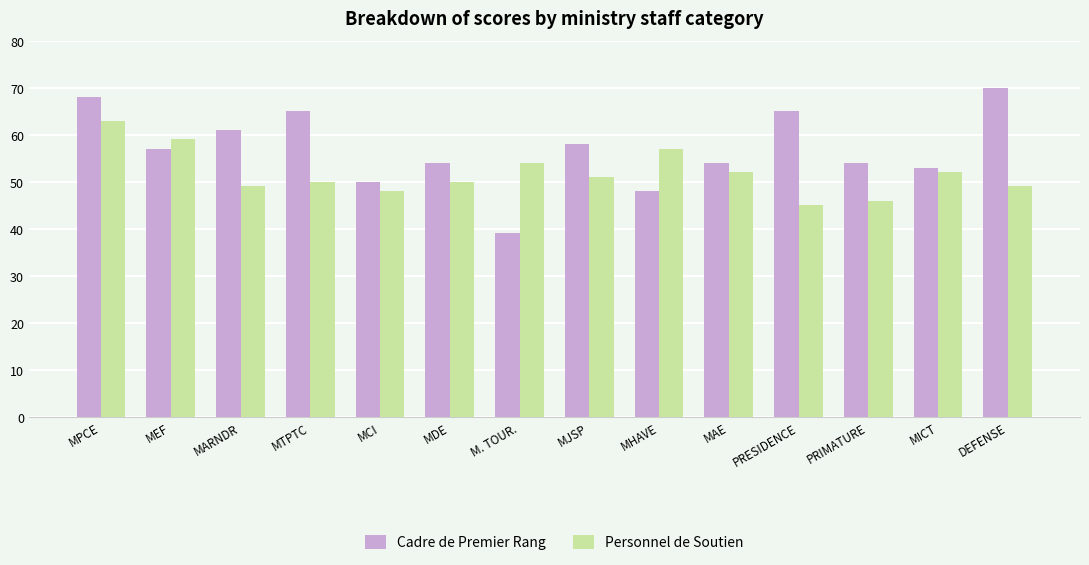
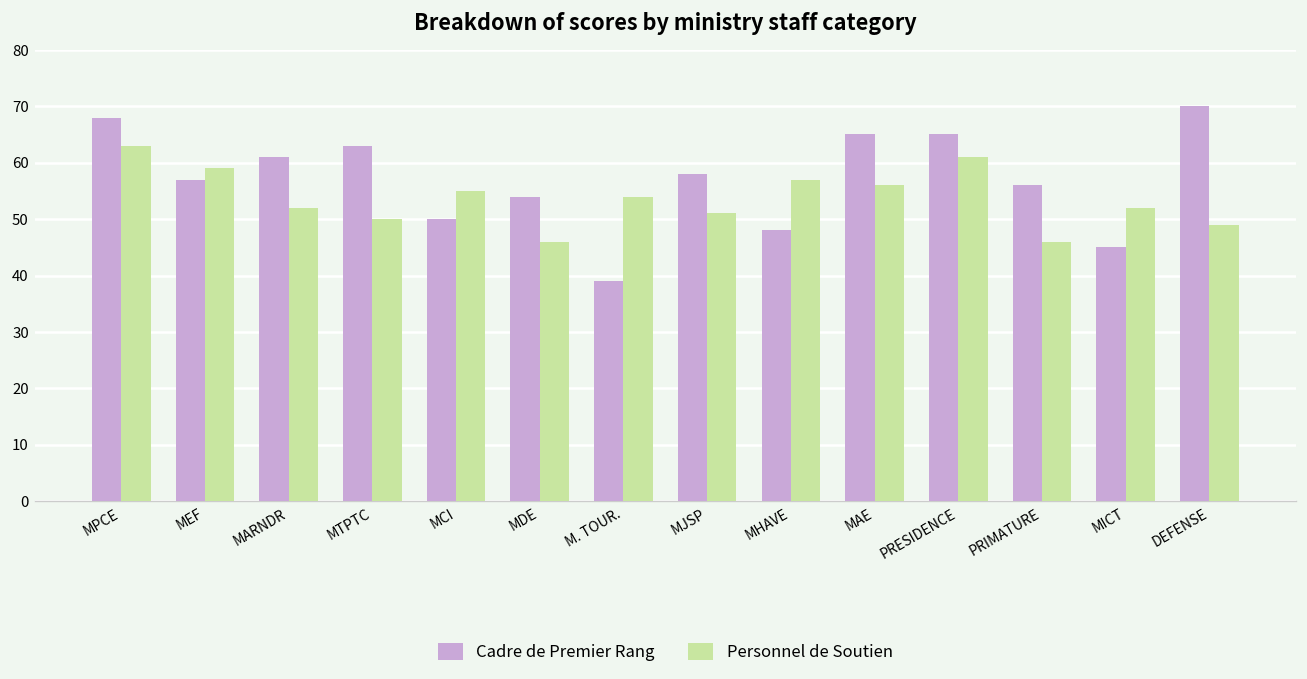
  {
    "Cadre de Premier Rang": {
      "MPCE": 68,
      "MEF": 57,
      "MARNDR": 61,
-     "MTPTC": 65,
+     "MTPTC": 63,
      "MCI": 50,
      "MDE": 54,
      "M. TOUR.": 39,
      "MJSP": 58,
      "MHAVE": 48,
-     "MAE": 54,
+     "MAE": 65,
      "PRESIDENCE": 65,
-     "PRIMATURE": 54,
-     "MICT": 53,
+     "PRIMATURE": 56,
+     "MICT": 45,
      "DEFENSE": 70
    },
    "Personnel de Soutien": {
      "MPCE": 63,
      "MEF": 59,
-     "MARNDR": 49,
+     "MARNDR": 52,
      "MTPTC": 50,
-     "MCI": 48,
-     "MDE": 50,
+     "MCI": 55,
+     "MDE": 46,
      "M. TOUR.": 54,
      "MJSP": 51,
      "MHAVE": 57,
-     "MAE": 52,
-     "PRESIDENCE": 45,
+     "MAE": 56,
+     "PRESIDENCE": 61,
      "PRIMATURE": 46,
      "MICT": 52,
      "DEFENSE": 49
    }
  }
